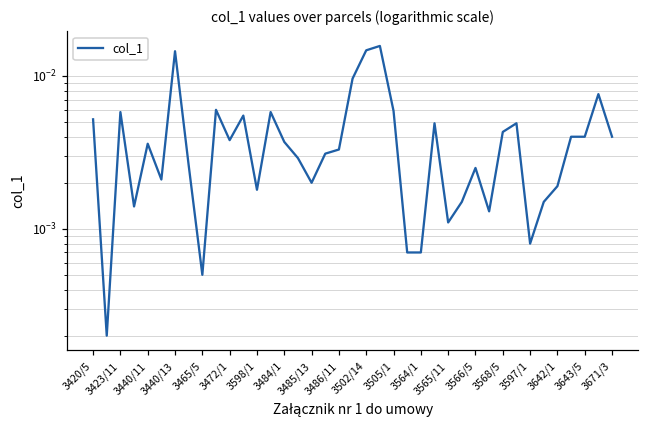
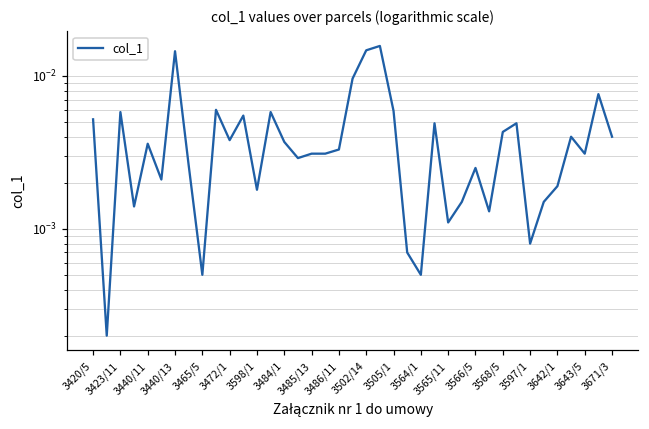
  {
    "3420/5": 0.0052,
    "3423/11": 0.0058,
    "3440/11": 0.0036,
    "3440/13": 0.015,
    "3465/5": 0.0005,
    "3472/1": 0.0038,
    "3598/1": 0.0018,
    "3484/1": 0.0037,
-   "3485/13": 0.0020,
+   "3485/13": 0.0031,
    "3486/11": 0.0033,
    "3502/14": 0.015,
    "3505/1": 0.0059,
-   "3564/1": 0.0007,
+   "3564/1": 0.0005,
    "3565/11": 0.0011,
    "3566/5": 0.0025,
    "3568/5": 0.0043,
    "3597/1": 0.0008,
    "3642/1": 0.0019,
-   "3643/5": 0.0040,
+   "3643/5": 0.0031,
    "3671/3": 0.0040
  }
